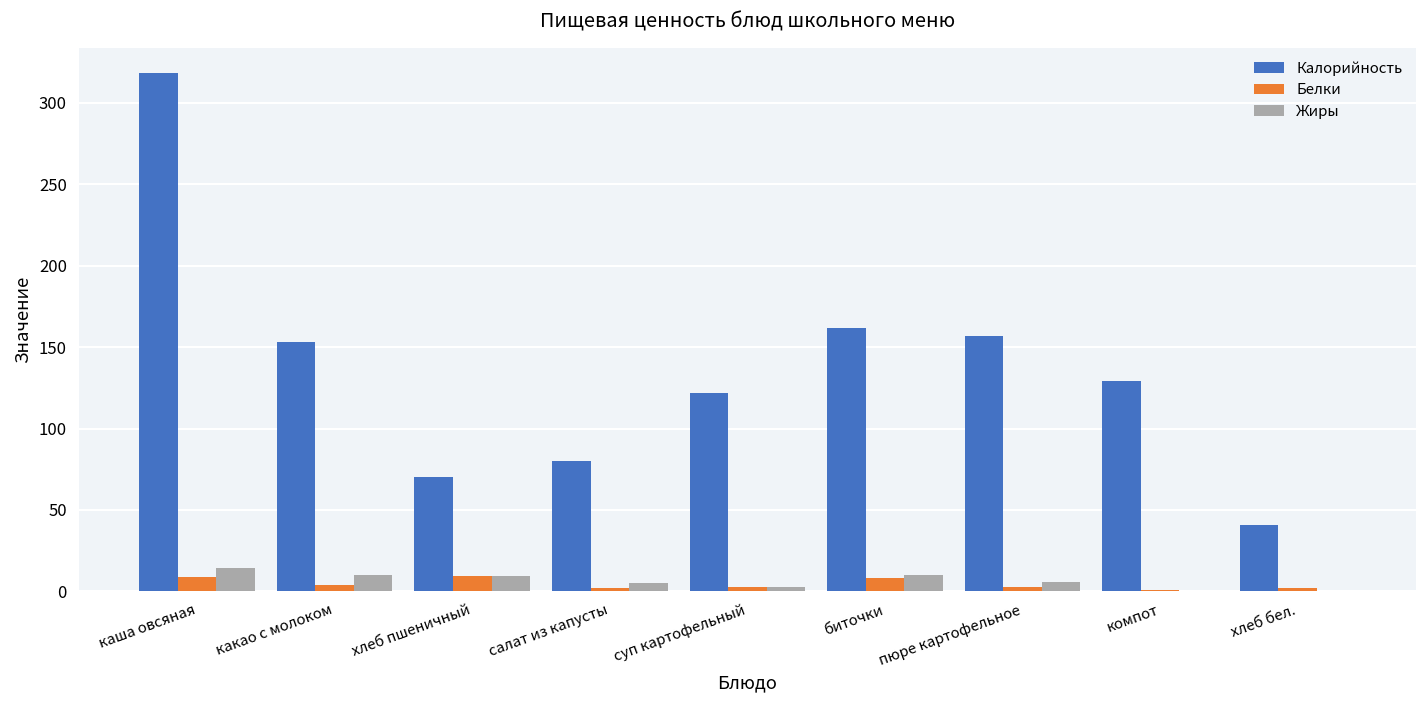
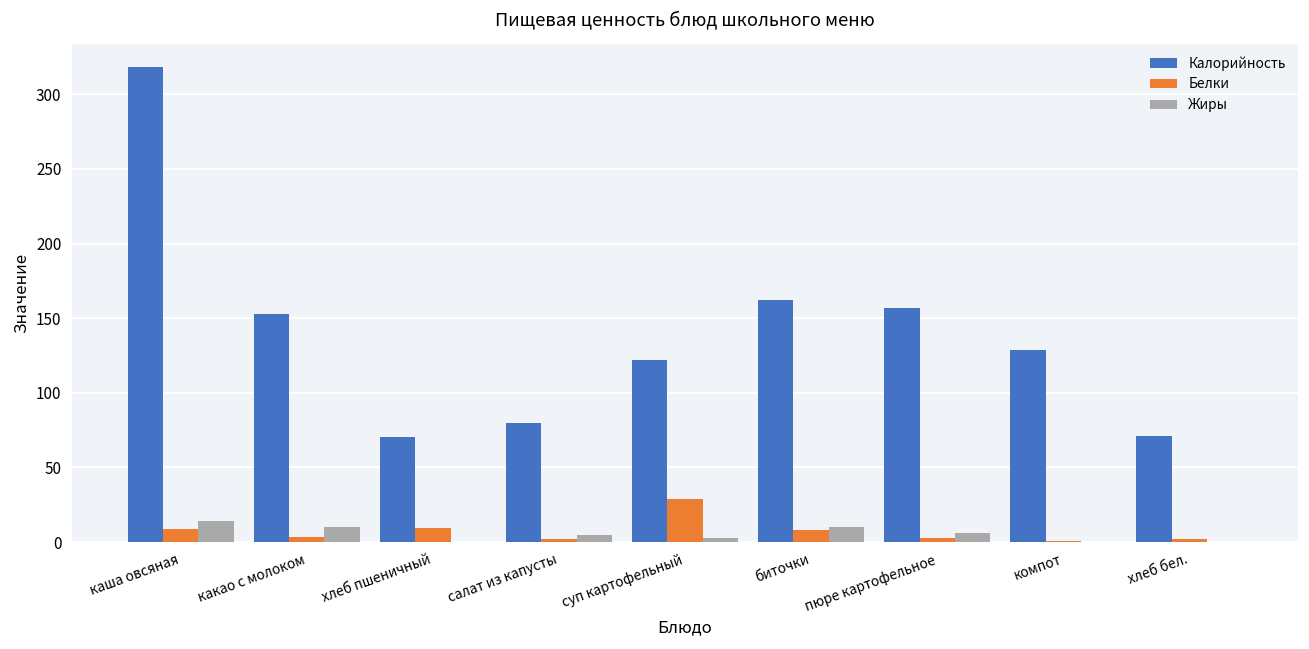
  {
    "Калорийность": {
      "каша овсяная": 318,
      "какао с молоком": 153,
      "хлеб пшеничный": 71,
      "салат из капусты": 80,
      "суп картофельный": 122,
      "биточки": 162,
      "пюре картофельное": 157,
      "компот": 129,
-     "хлеб бел.": 41
+     "хлеб бел.": 71
    },
    "Белки": {
      "каша овсяная": 9,
      "какао с молоком": 4,
      "хлеб пшеничный": 9,
      "салат из капусты": 2,
-     "суп картофельный": 3,
+     "суп картофельный": 29,
      "биточки": 8,
      "пюре картофельное": 3,
      "хлеб бел.": 2
    },
    "Жиры": {
      "каша овсяная": 14,
      "какао с молоком": 10,
-     "хлеб пшеничный": 9,
+     "хлеб пшеничный": 0,
      "салат из капусты": 5,
      "суп картофельный": 3,
      "биточки": 10,
      "пюре картофельное": 6,
      "компот": 0,
      "хлеб бел.": 0
    }
  }
